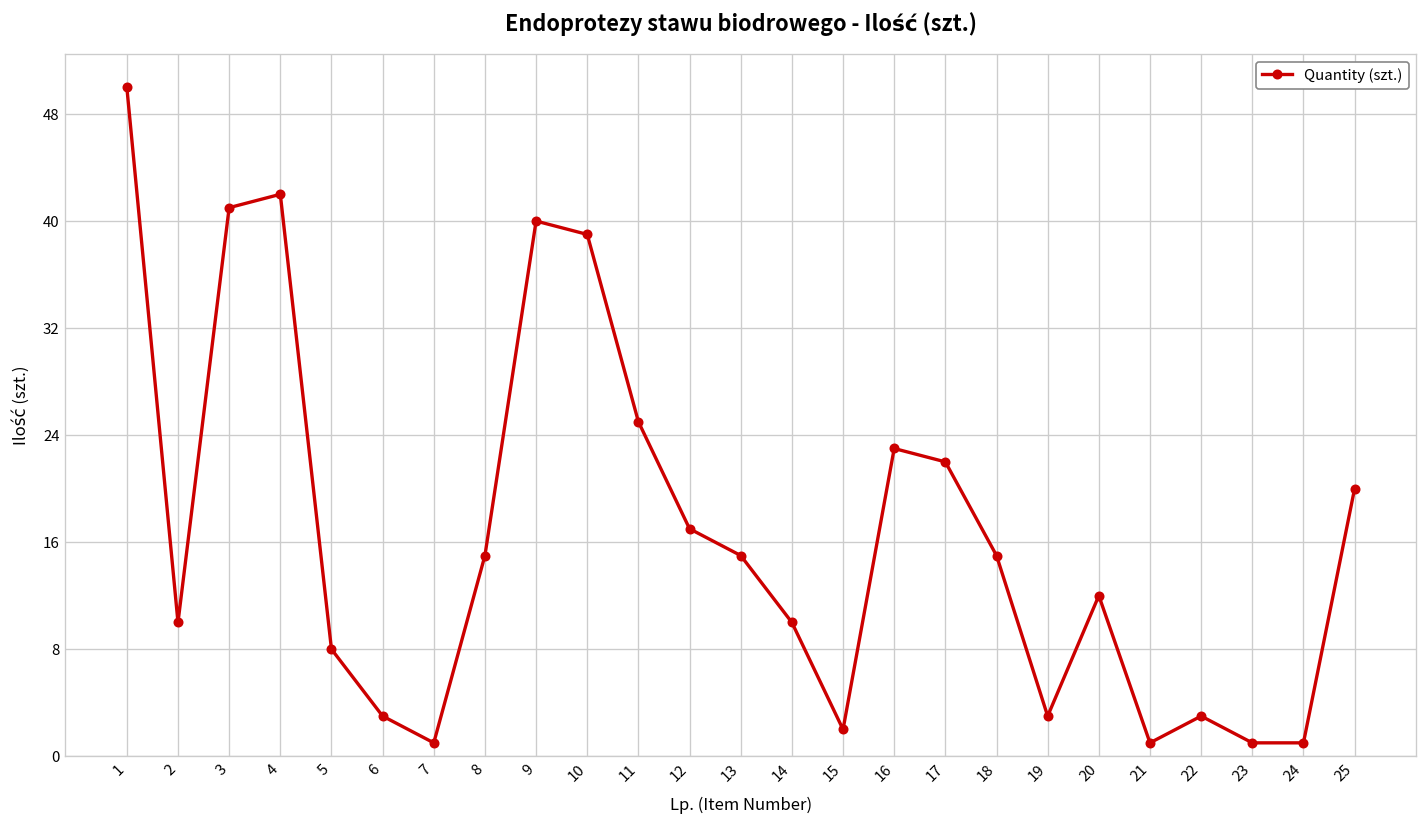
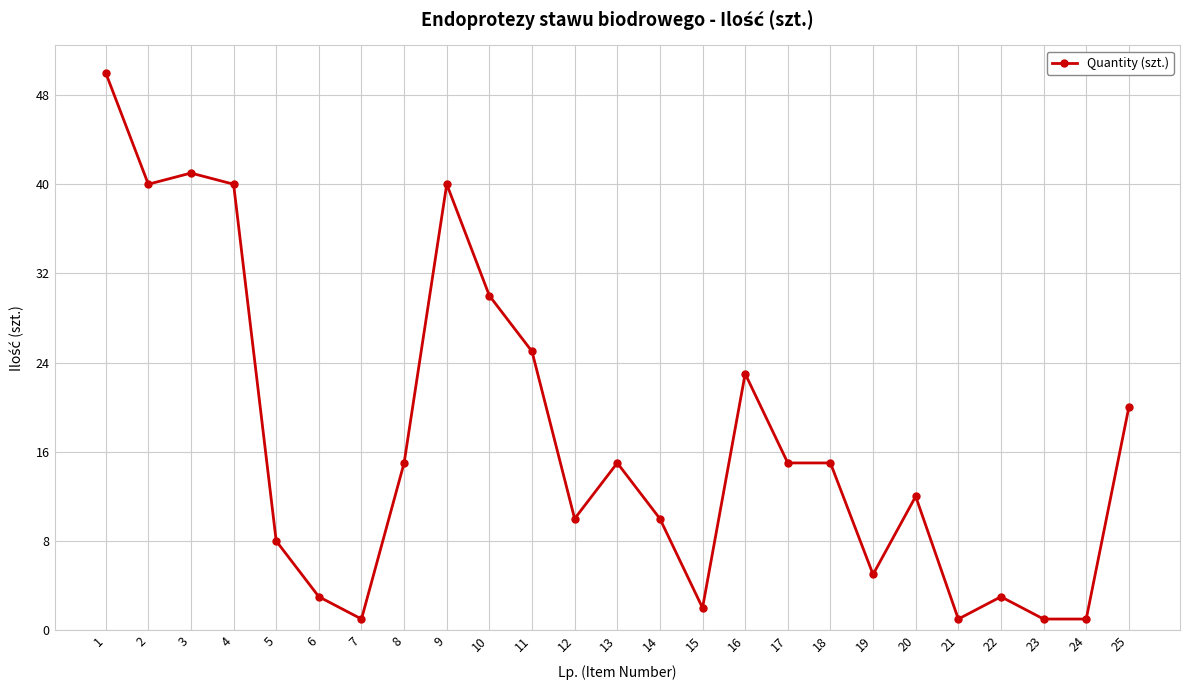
  {
    "1": 50,
-   "2": 10,
+   "2": 40,
    "3": 41,
-   "4": 42,
+   "4": 40,
    "5": 8,
    "6": 3,
    "7": 1,
    "8": 15,
    "9": 40,
-   "10": 39,
+   "10": 30,
    "11": 25,
-   "12": 17,
+   "12": 10,
    "13": 15,
    "14": 10,
    "15": 2,
    "16": 23,
-   "17": 22,
+   "17": 15,
    "18": 15,
-   "19": 3,
+   "19": 5,
    "20": 12,
    "21": 1,
    "22": 3,
    "23": 1,
    "24": 1,
    "25": 20
  }
